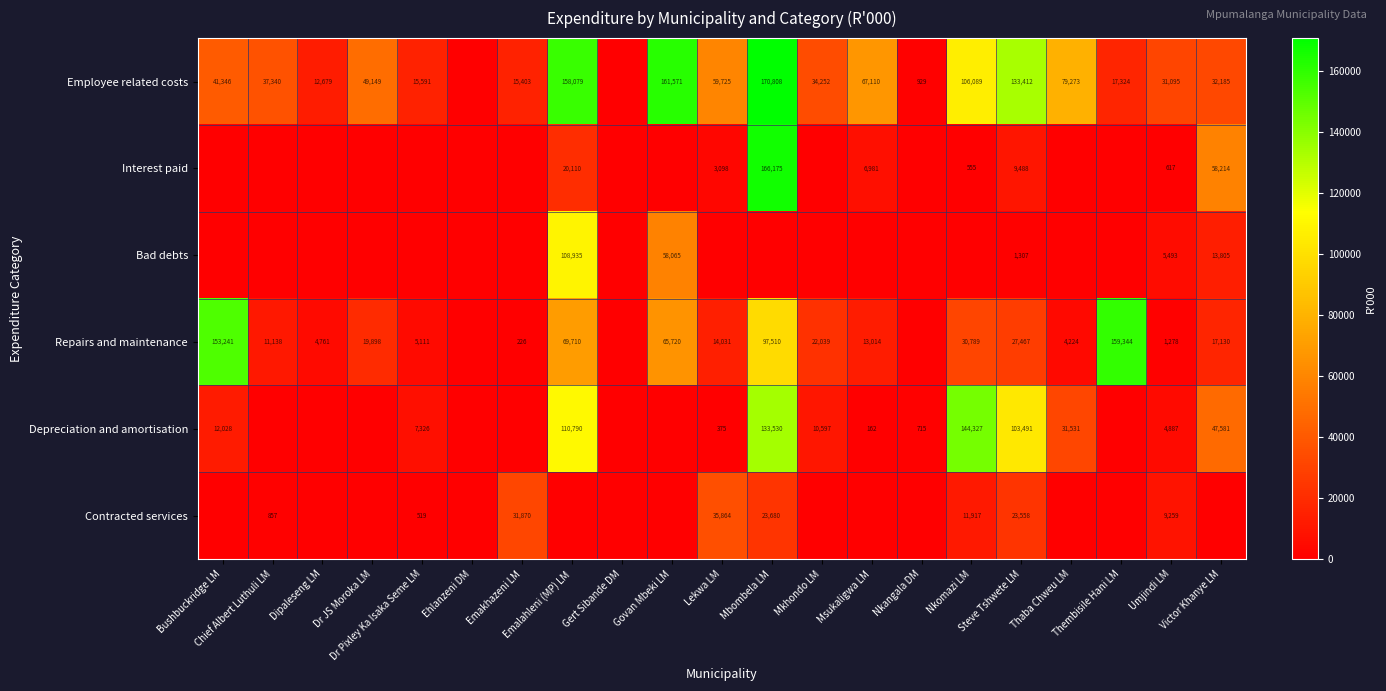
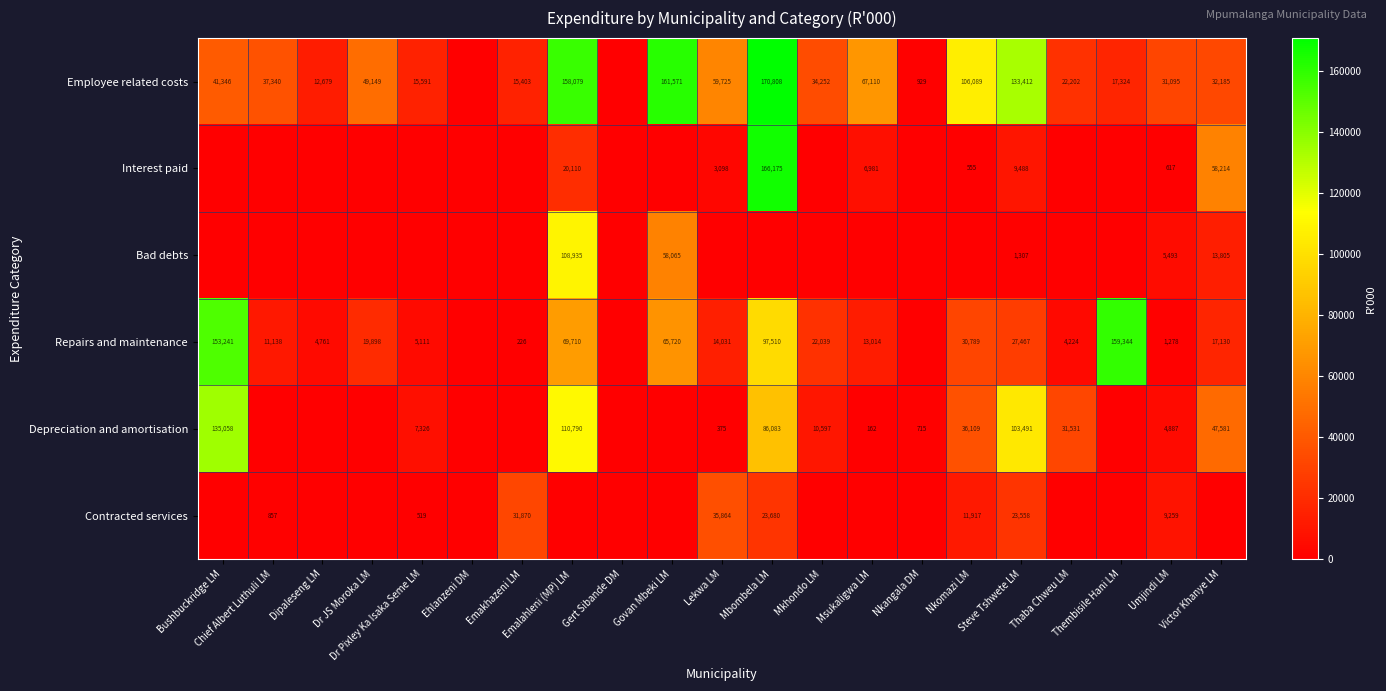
  {
    "Employee related costs": {
      "Bushbuckridge LM": "41,346",
      "Chief Albert Luthuli LM": "37,340",
      "Dipaleseng LM": "12,679",
      "Dr JS Moroka LM": "49,149",
      "Dr Pixley Ka Isaka Seme LM": "15,591",
      "Emakhazeni LM": "15,403",
      "Emalahleni (MP) LM": "158,079",
      "Govan Mbeki LM": "161,571",
      "Lekwa LM": "59,725",
      "Mbombela LM": "170,808",
      "Mkhondo LM": "34,252",
      "Msukaligwa LM": "67,110",
      "Nkangala DM": "929",
      "Nkomazi LM": "106,089",
      "Steve Tshwete LM": "133,412",
-     "Thaba Chweu LM": "79,273",
+     "Thaba Chweu LM": "22,202",
      "Thembisile Hani LM": "17,324",
      "Umjindi LM": "31,095",
      "Victor Khanye LM": "32,185"
    },
    "Interest paid": {
      "Emalahleni (MP) LM": "20,110",
      "Lekwa LM": "3,098",
      "Mbombela LM": "166,175",
      "Msukaligwa LM": "6,981",
      "Nkomazi LM": "555",
      "Steve Tshwete LM": "9,488",
      "Umjindi LM": "617",
      "Victor Khanye LM": "58,214"
    },
    "Bad debts": {
      "Emalahleni (MP) LM": "108,935",
      "Govan Mbeki LM": "58,065",
      "Steve Tshwete LM": "1,307",
      "Umjindi LM": "5,493",
      "Victor Khanye LM": "13,805"
    },
    "Repairs and maintenance": {
      "Bushbuckridge LM": "153,241",
      "Chief Albert Luthuli LM": "11,138",
      "Dipaleseng LM": "4,761",
      "Dr JS Moroka LM": "19,898",
      "Dr Pixley Ka Isaka Seme LM": "5,111",
      "Emakhazeni LM": "226",
      "Emalahleni (MP) LM": "69,710",
      "Govan Mbeki LM": "65,720",
      "Lekwa LM": "14,031",
      "Mbombela LM": "97,510",
      "Mkhondo LM": "22,039",
      "Msukaligwa LM": "13,014",
      "Nkomazi LM": "30,789",
      "Steve Tshwete LM": "27,467",
      "Thaba Chweu LM": "4,224",
      "Thembisile Hani LM": "159,344",
      "Umjindi LM": "1,278",
      "Victor Khanye LM": "17,130"
    },
    "Depreciation and amortisation": {
-     "Bushbuckridge LM": "12,028",
+     "Bushbuckridge LM": "135,058",
      "Dr Pixley Ka Isaka Seme LM": "7,326",
      "Emalahleni (MP) LM": "110,790",
      "Lekwa LM": "375",
-     "Mbombela LM": "133,530",
+     "Mbombela LM": "86,083",
      "Mkhondo LM": "10,597",
      "Msukaligwa LM": "162",
      "Nkangala DM": "715",
-     "Nkomazi LM": "144,327",
+     "Nkomazi LM": "36,109",
      "Steve Tshwete LM": "103,491",
      "Thaba Chweu LM": "31,531",
      "Umjindi LM": "4,887",
      "Victor Khanye LM": "47,581"
    },
    "Contracted services": {
      "Chief Albert Luthuli LM": "857",
      "Dr Pixley Ka Isaka Seme LM": "519",
      "Emakhazeni LM": "31,870",
      "Lekwa LM": "35,864",
      "Mbombela LM": "23,680",
      "Nkomazi LM": "11,917",
      "Steve Tshwete LM": "23,558",
      "Umjindi LM": "9,259"
    }
  }
